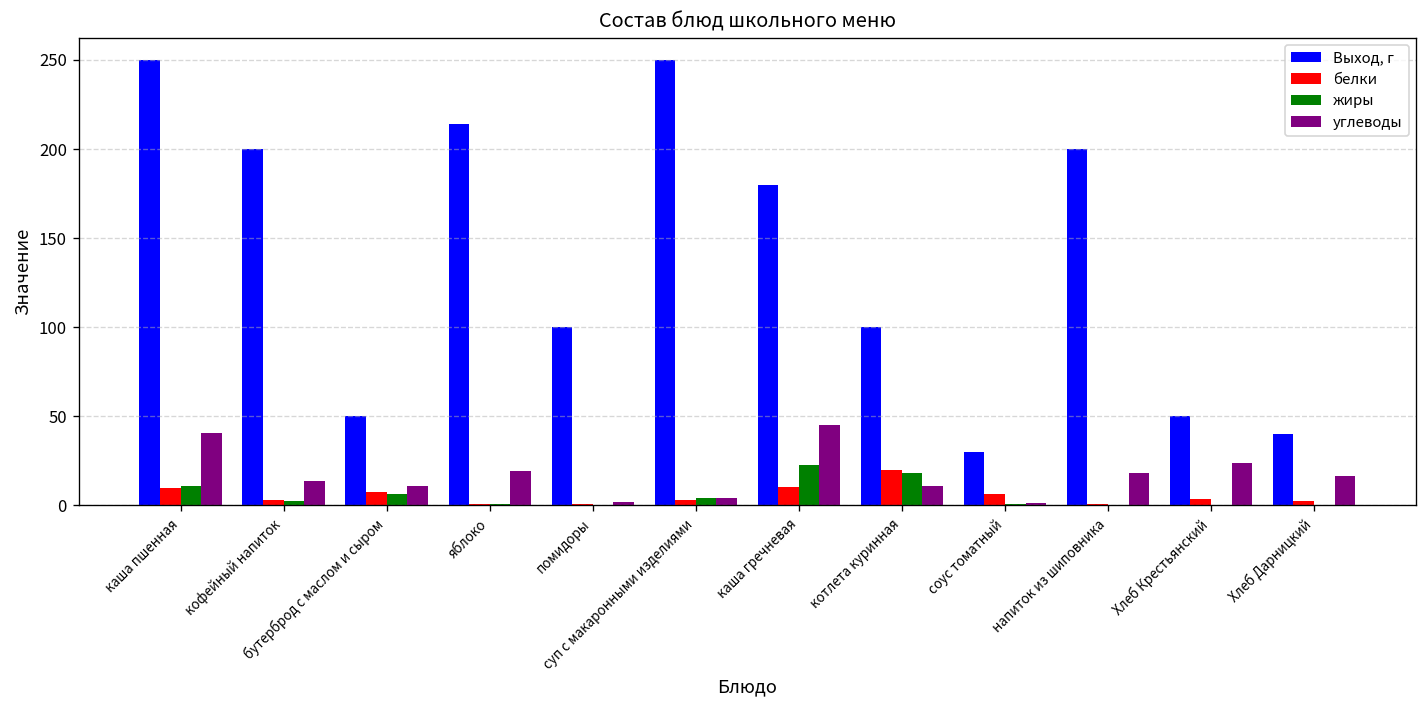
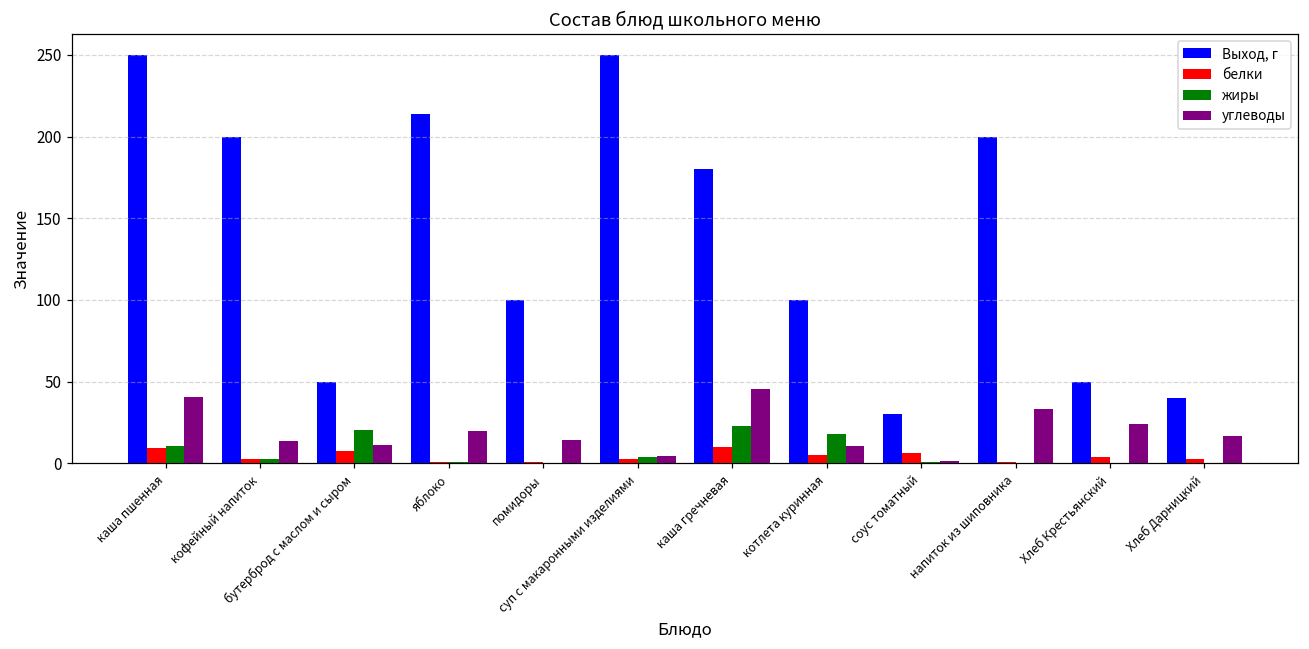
  {
    "Выход, г": {
      "каша пшенная": 250,
      "кофейный напиток": 200,
      "бутерброд с маслом и сыром": 50,
      "яблоко": 214,
      "помидоры": 100,
      "суп с макаронными изделиями": 250,
      "каша гречневая": 180,
      "котлета куринная": 100,
      "соус томатный": 30,
      "напиток из шиповника": 200,
      "Хлеб Крестьянский": 50,
      "Хлеб Дарницкий": 40
    },
    "белки": {
      "каша пшенная": 10,
      "кофейный напиток": 3,
      "бутерброд с маслом и сыром": 8,
      "суп с макаронными изделиями": 3,
      "каша гречневая": 10,
-     "котлета куринная": 20,
+     "котлета куринная": 5,
      "соус томатный": 6,
      "Хлеб Крестьянский": 4,
      "Хлеб Дарницкий": 3
    },
    "жиры": {
      "каша пшенная": 11,
      "кофейный напиток": 3,
-     "бутерброд с маслом и сыром": 7,
+     "бутерброд с маслом и сыром": 20,
      "суп с макаронными изделиями": 4,
      "каша гречневая": 23,
      "котлета куринная": 18
    },
    "углеводы": {
      "каша пшенная": 40,
      "кофейный напиток": 14,
      "бутерброд с маслом и сыром": 11,
      "яблоко": 20,
-     "помидоры": 2,
+     "помидоры": 15,
      "суп с макаронными изделиями": 4,
      "каша гречневая": 45,
      "котлета куринная": 11,
-     "напиток из шиповника": 18,
+     "напиток из шиповника": 33,
      "Хлеб Крестьянский": 24,
      "Хлеб Дарницкий": 17
    }
  }
